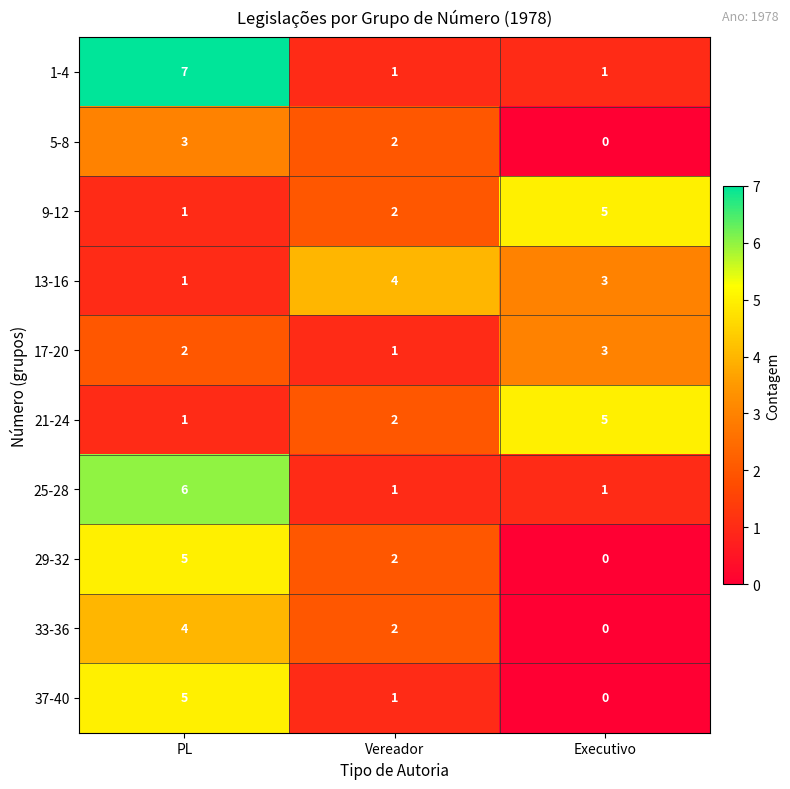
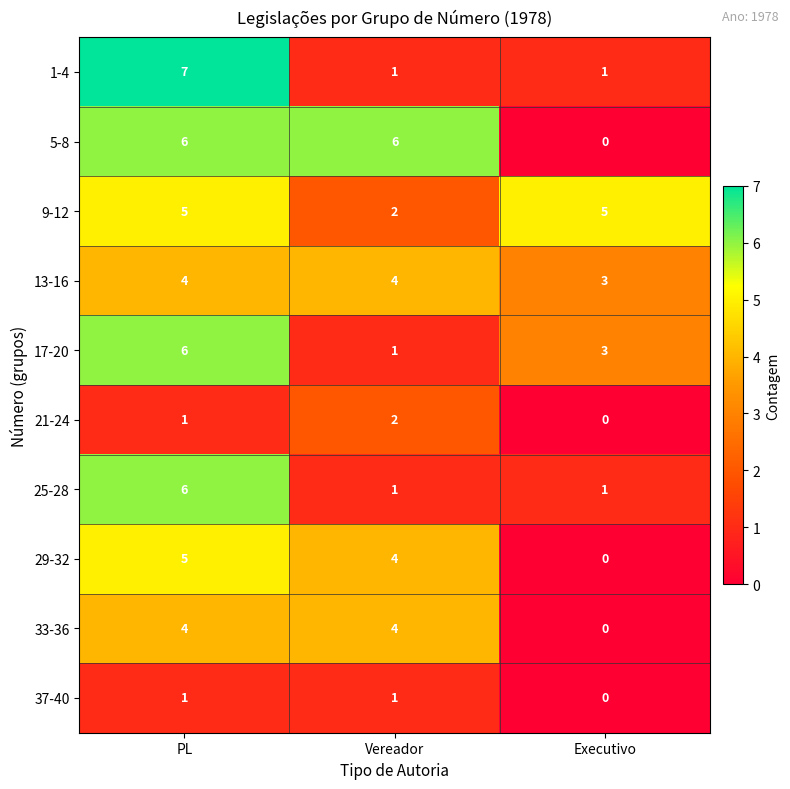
  {
    "1-4": {
      "PL": 7,
      "Vereador": 1,
      "Executivo": 1
    },
    "5-8": {
-     "PL": 3,
-     "Vereador": 2,
+     "PL": 6,
+     "Vereador": 6,
      "Executivo": 0
    },
    "9-12": {
-     "PL": 1,
+     "PL": 5,
      "Vereador": 2,
      "Executivo": 5
    },
    "13-16": {
-     "PL": 1,
+     "PL": 4,
      "Vereador": 4,
      "Executivo": 3
    },
    "17-20": {
-     "PL": 2,
+     "PL": 6,
      "Vereador": 1,
      "Executivo": 3
    },
    "21-24": {
      "PL": 1,
      "Vereador": 2,
-     "Executivo": 5
+     "Executivo": 0
    },
    "25-28": {
      "PL": 6,
      "Vereador": 1,
      "Executivo": 1
    },
    "29-32": {
      "PL": 5,
-     "Vereador": 2,
+     "Vereador": 4,
      "Executivo": 0
    },
    "33-36": {
      "PL": 4,
-     "Vereador": 2,
+     "Vereador": 4,
      "Executivo": 0
    },
    "37-40": {
-     "PL": 5,
+     "PL": 1,
      "Vereador": 1,
      "Executivo": 0
    }
  }
